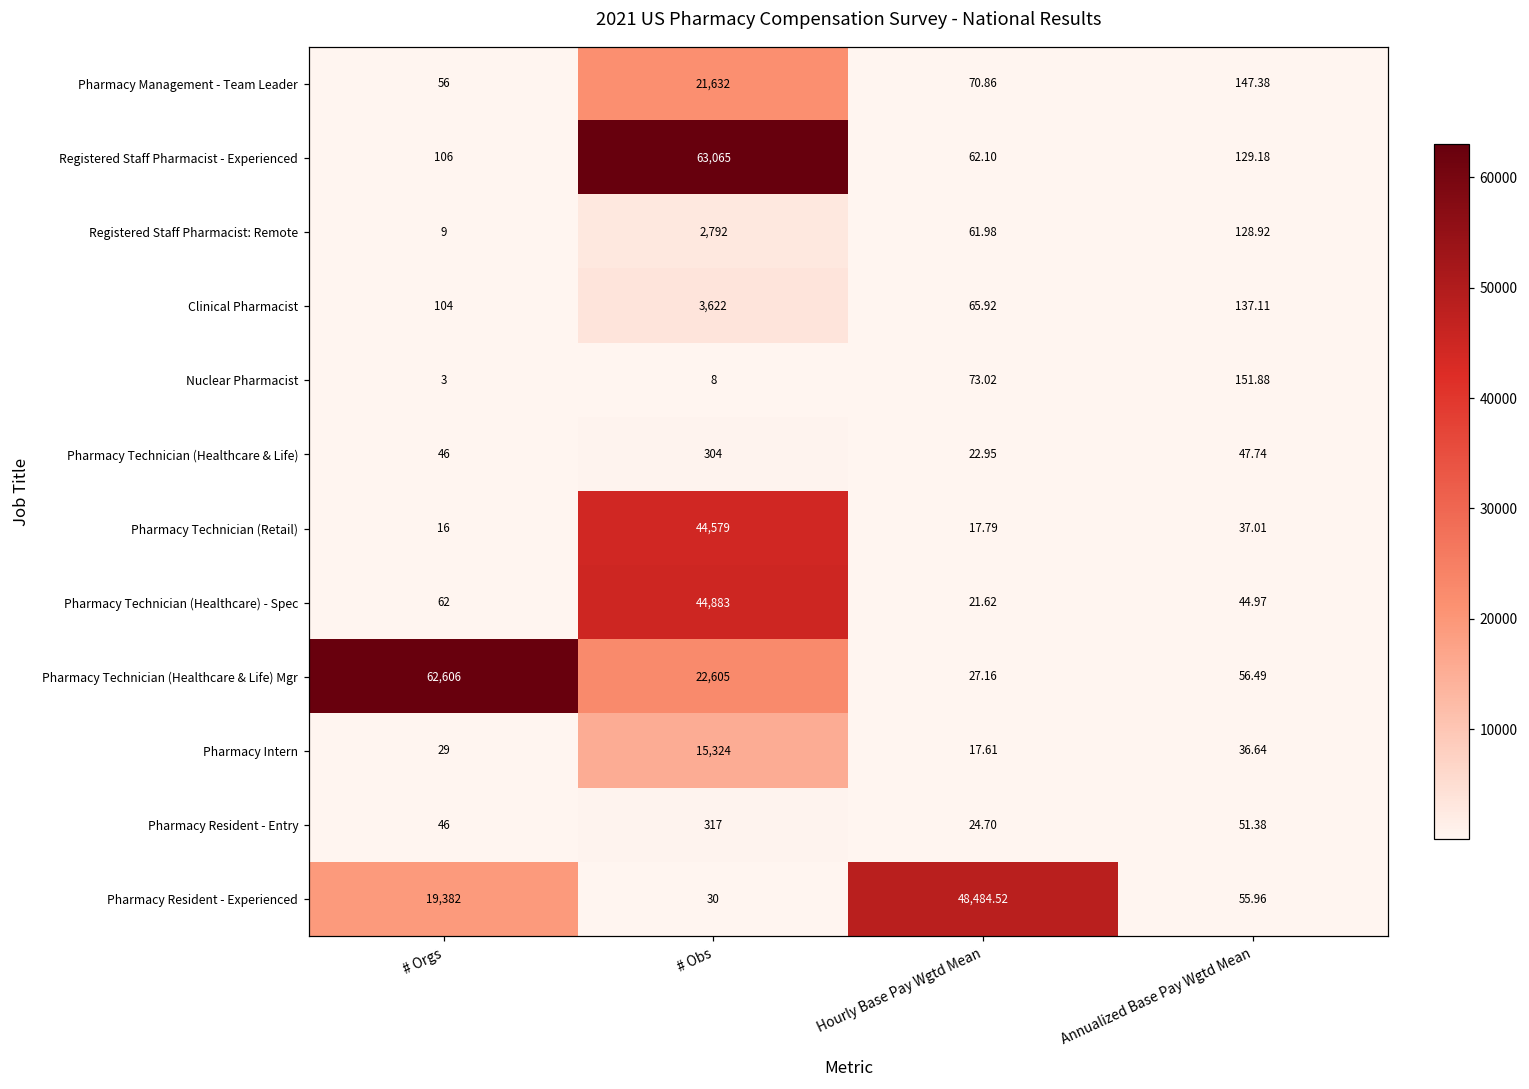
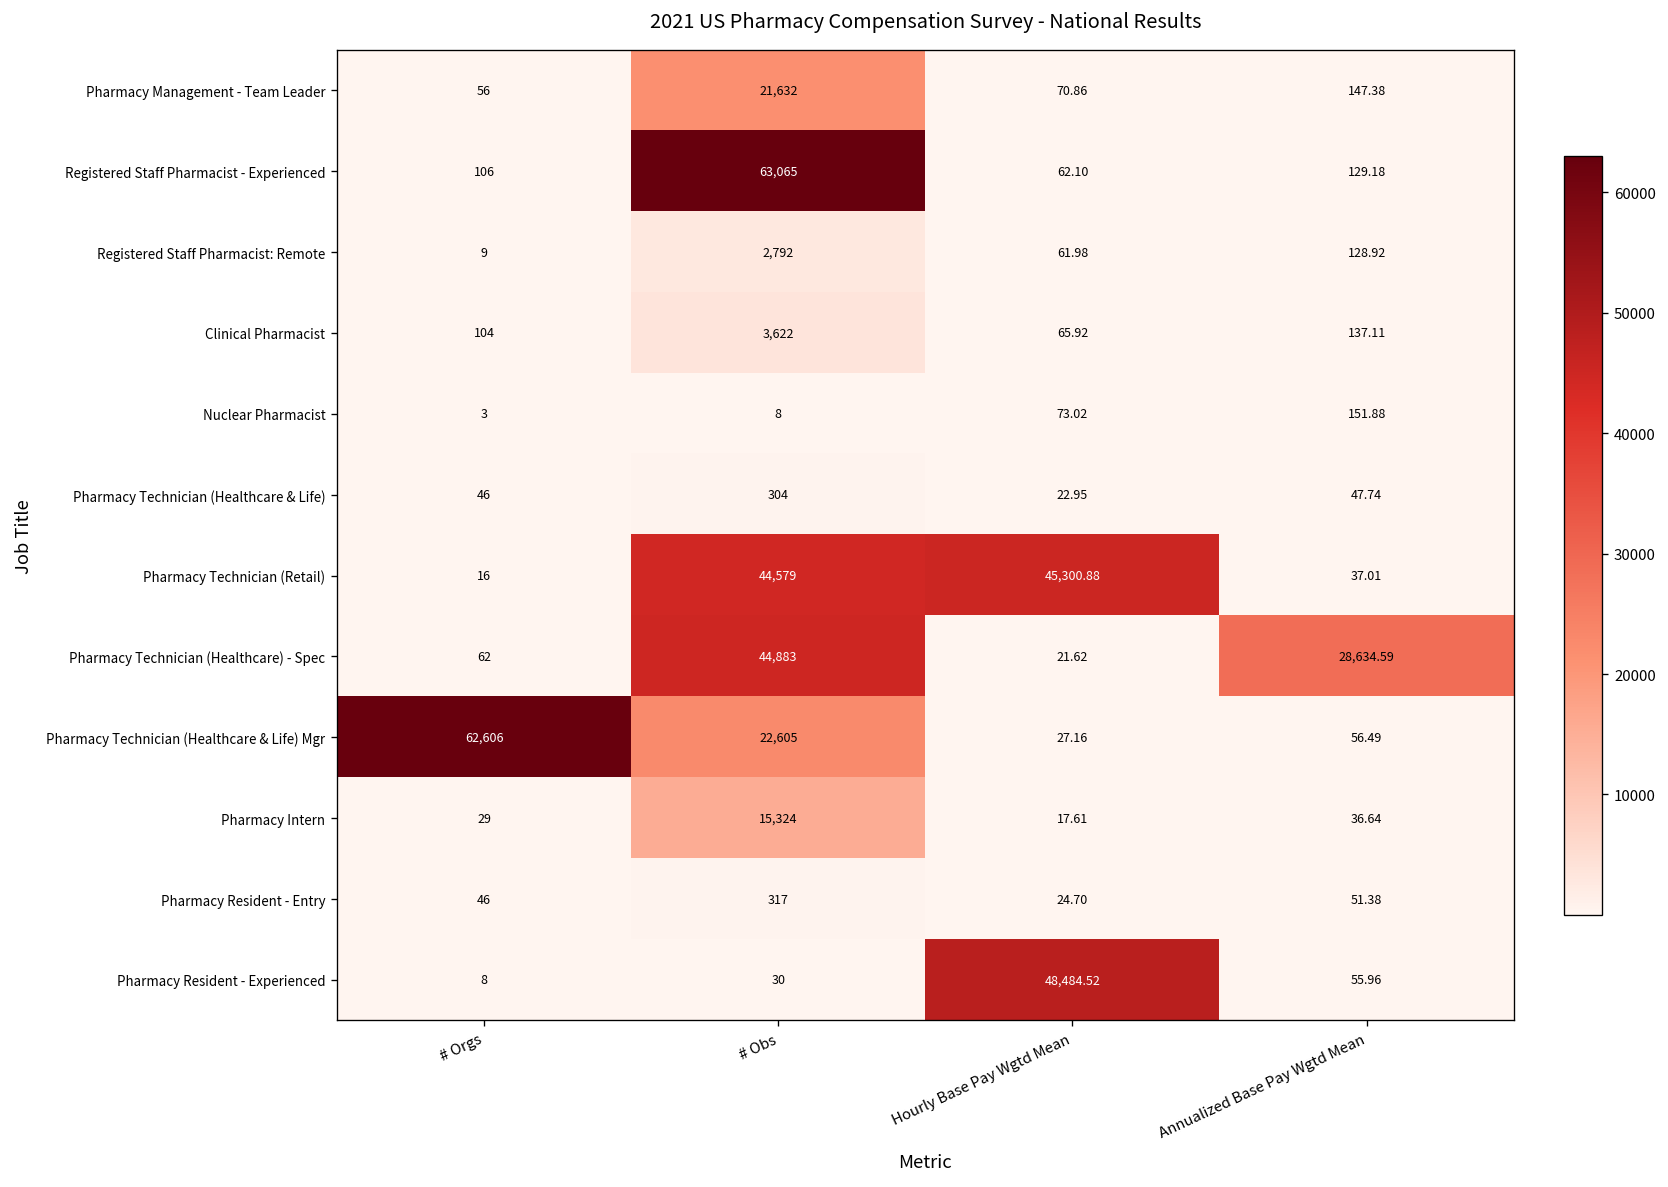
  {
    "Pharmacy Management - Team Leader": {
      "# Orgs": "56",
      "# Obs": "21,632",
      "Hourly Base Pay Wgtd Mean": "70.86",
      "Annualized Base Pay Wgtd Mean": "147.38"
    },
    "Registered Staff Pharmacist - Experienced": {
      "# Orgs": "106",
      "# Obs": "63,065",
      "Hourly Base Pay Wgtd Mean": "62.10",
      "Annualized Base Pay Wgtd Mean": "129.18"
    },
    "Registered Staff Pharmacist: Remote": {
      "# Orgs": "9",
      "# Obs": "2,792",
      "Hourly Base Pay Wgtd Mean": "61.98",
      "Annualized Base Pay Wgtd Mean": "128.92"
    },
    "Clinical Pharmacist": {
      "# Orgs": "104",
      "# Obs": "3,622",
      "Hourly Base Pay Wgtd Mean": "65.92",
      "Annualized Base Pay Wgtd Mean": "137.11"
    },
    "Nuclear Pharmacist": {
      "# Orgs": "3",
      "# Obs": "8",
      "Hourly Base Pay Wgtd Mean": "73.02",
      "Annualized Base Pay Wgtd Mean": "151.88"
    },
    "Pharmacy Technician (Healthcare & Life)": {
      "# Orgs": "46",
      "# Obs": "304",
      "Hourly Base Pay Wgtd Mean": "22.95",
      "Annualized Base Pay Wgtd Mean": "47.74"
    },
    "Pharmacy Technician (Retail)": {
      "# Orgs": "16",
      "# Obs": "44,579",
-     "Hourly Base Pay Wgtd Mean": "17.79",
+     "Hourly Base Pay Wgtd Mean": "45,300.88",
      "Annualized Base Pay Wgtd Mean": "37.01"
    },
    "Pharmacy Technician (Healthcare) - Spec": {
      "# Orgs": "62",
      "# Obs": "44,883",
      "Hourly Base Pay Wgtd Mean": "21.62",
-     "Annualized Base Pay Wgtd Mean": "44.97"
+     "Annualized Base Pay Wgtd Mean": "28,634.59"
    },
    "Pharmacy Technician (Healthcare & Life) Mgr": {
      "# Orgs": "62,606",
      "# Obs": "22,605",
      "Hourly Base Pay Wgtd Mean": "27.16",
      "Annualized Base Pay Wgtd Mean": "56.49"
    },
    "Pharmacy Intern": {
      "# Orgs": "29",
      "# Obs": "15,324",
      "Hourly Base Pay Wgtd Mean": "17.61",
      "Annualized Base Pay Wgtd Mean": "36.64"
    },
    "Pharmacy Resident - Entry": {
      "# Orgs": "46",
      "# Obs": "317",
      "Hourly Base Pay Wgtd Mean": "24.70",
      "Annualized Base Pay Wgtd Mean": "51.38"
    },
    "Pharmacy Resident - Experienced": {
-     "# Orgs": "19,382",
+     "# Orgs": "8",
      "# Obs": "30",
      "Hourly Base Pay Wgtd Mean": "48,484.52",
      "Annualized Base Pay Wgtd Mean": "55.96"
    }
  }
